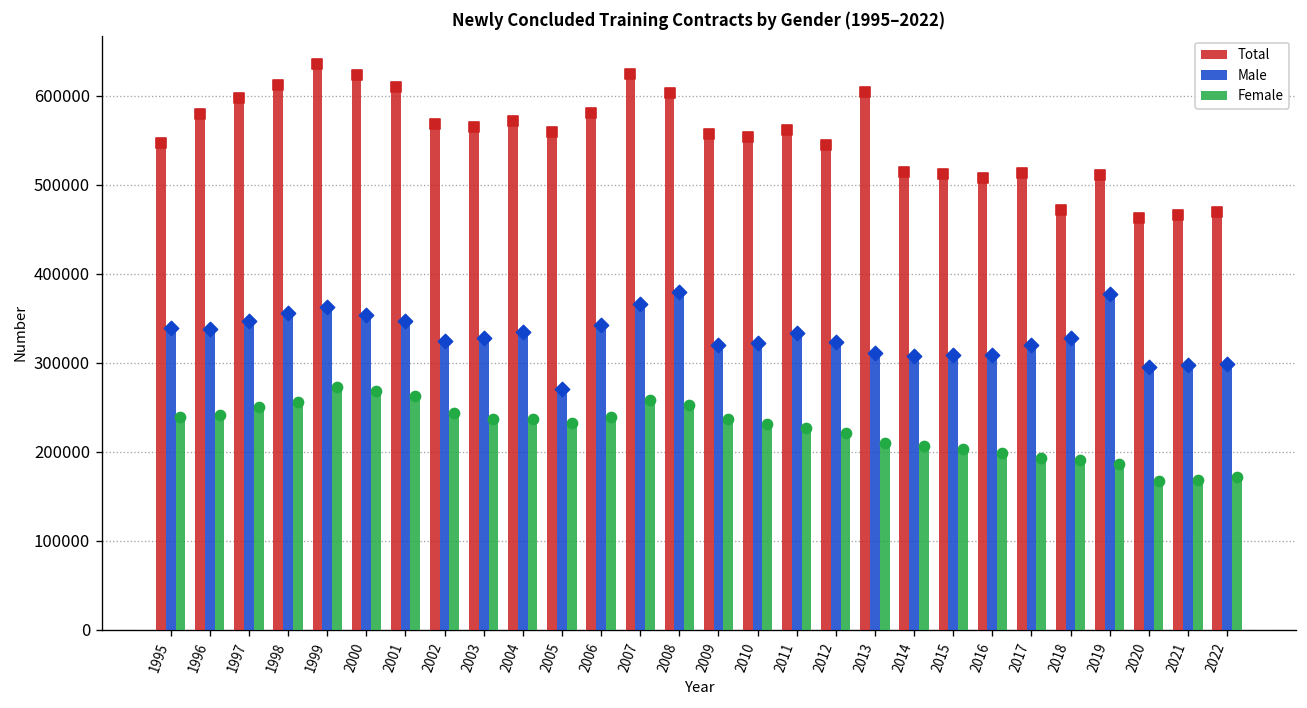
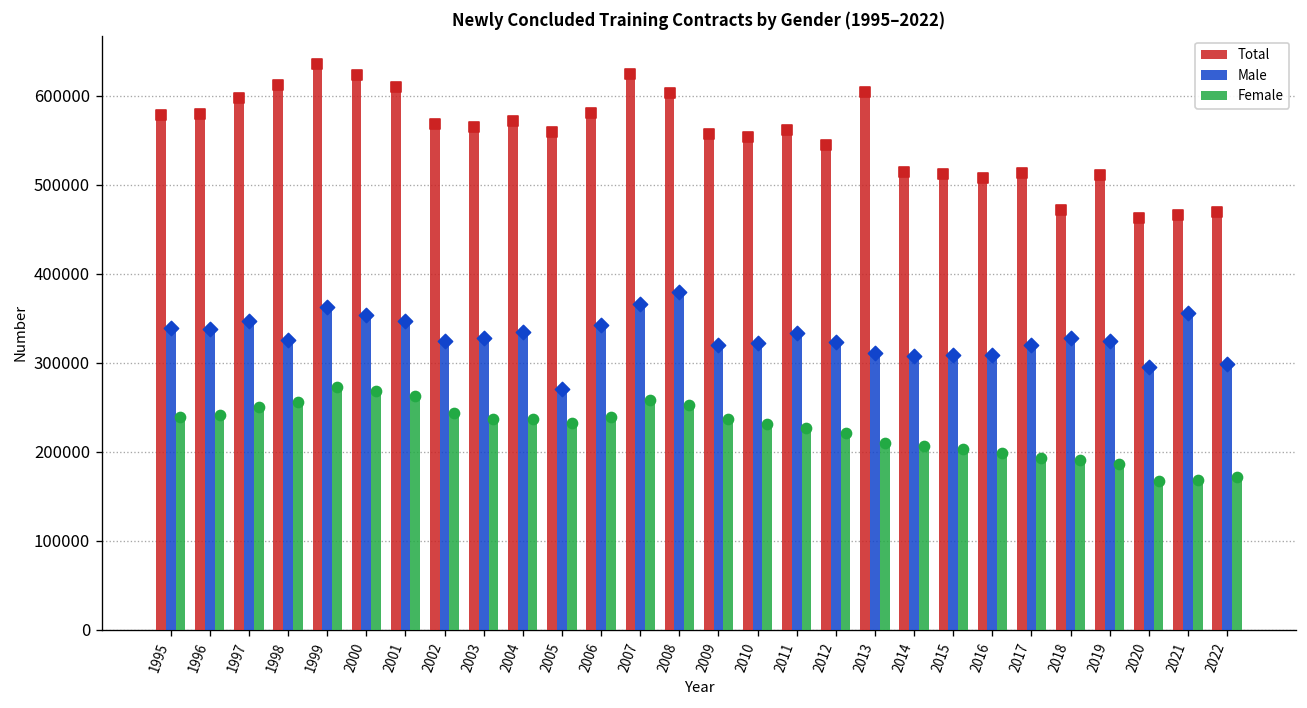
  {
    "Total": {
-     "1995": 550000,
+     "1995": 580000,
      "1996": 580000,
      "1997": 600000,
      "1998": 610000,
      "1999": 640000,
      "2000": 620000,
      "2001": 610000,
      "2002": 570000,
      "2003": 560000,
      "2004": 570000,
      "2005": 560000,
      "2006": 580000,
      "2007": 620000,
      "2008": 600000,
      "2009": 560000,
      "2010": 550000,
      "2011": 560000,
      "2012": 540000,
      "2013": 600000,
      "2014": 510000,
      "2015": 510000,
      "2016": 510000,
      "2017": 510000,
      "2018": 470000,
      "2019": 510000,
      "2020": 460000,
      "2021": 470000,
      "2022": 470000
    },
    "Male": {
      "1995": 340000,
      "1996": 340000,
      "1997": 350000,
-     "1998": 360000,
+     "1998": 330000,
      "1999": 360000,
      "2000": 350000,
      "2001": 350000,
      "2002": 320000,
      "2003": 330000,
      "2004": 330000,
      "2005": 270000,
      "2006": 340000,
      "2007": 370000,
      "2008": 380000,
      "2009": 320000,
      "2010": 320000,
      "2011": 330000,
      "2012": 320000,
      "2013": 310000,
      "2014": 310000,
      "2015": 310000,
      "2016": 310000,
      "2017": 320000,
      "2018": 330000,
-     "2019": 380000,
+     "2019": 320000,
      "2020": 300000,
-     "2021": 300000,
+     "2021": 360000,
      "2022": 300000
    }
  }
